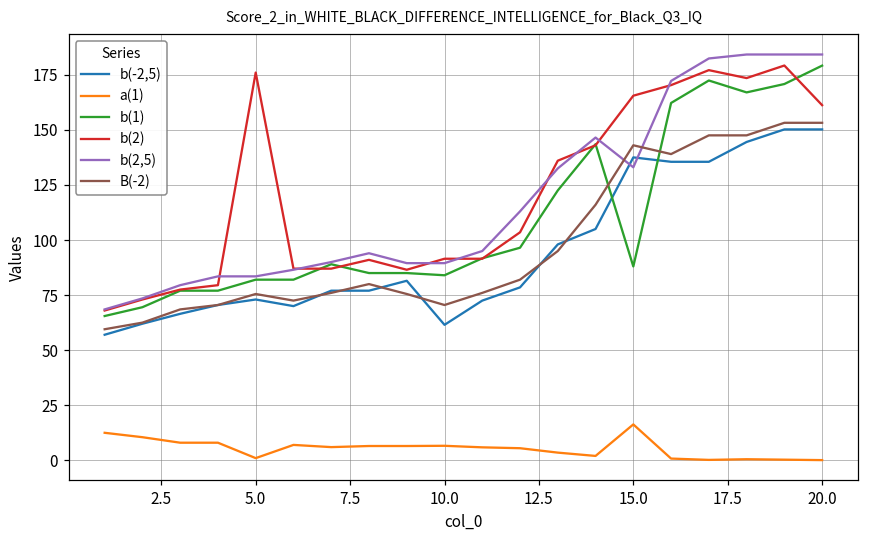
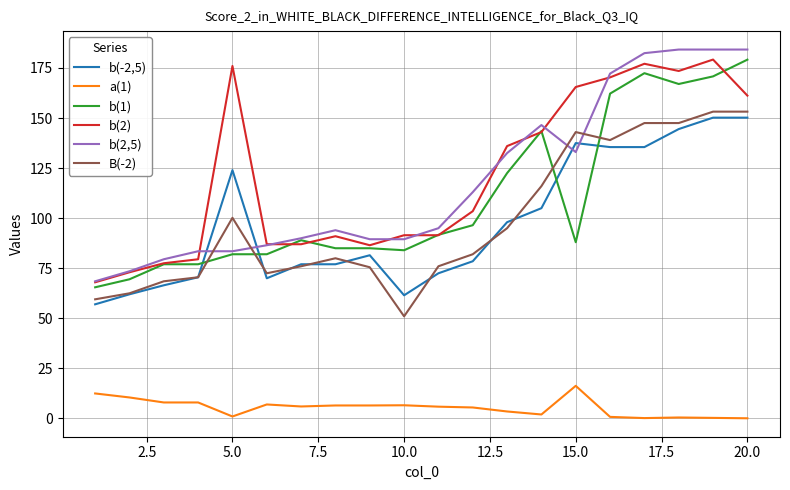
  {
    "b(-2,5)": {
-     "5.0": 73,
+     "5.0": 124,
      "10.0": 62,
      "15.0": 138,
      "20.0": 150
    },
    "a(1)": {
      "5.0": 1,
      "10.0": 7,
      "15.0": 16,
      "20.0": 0
    },
    "b(1)": {
      "5.0": 82,
      "10.0": 84,
      "15.0": 88,
      "20.0": 179
    },
    "b(2)": {
      "5.0": 176,
      "10.0": 92,
      "15.0": 166,
      "20.0": 161
    },
    "b(2,5)": {
      "5.0": 84,
      "10.0": 90,
      "15.0": 133,
      "20.0": 184
    },
    "B(-2)": {
-     "5.0": 76,
-     "10.0": 71,
+     "5.0": 100,
+     "10.0": 51,
      "15.0": 143,
      "20.0": 153
    }
  }
